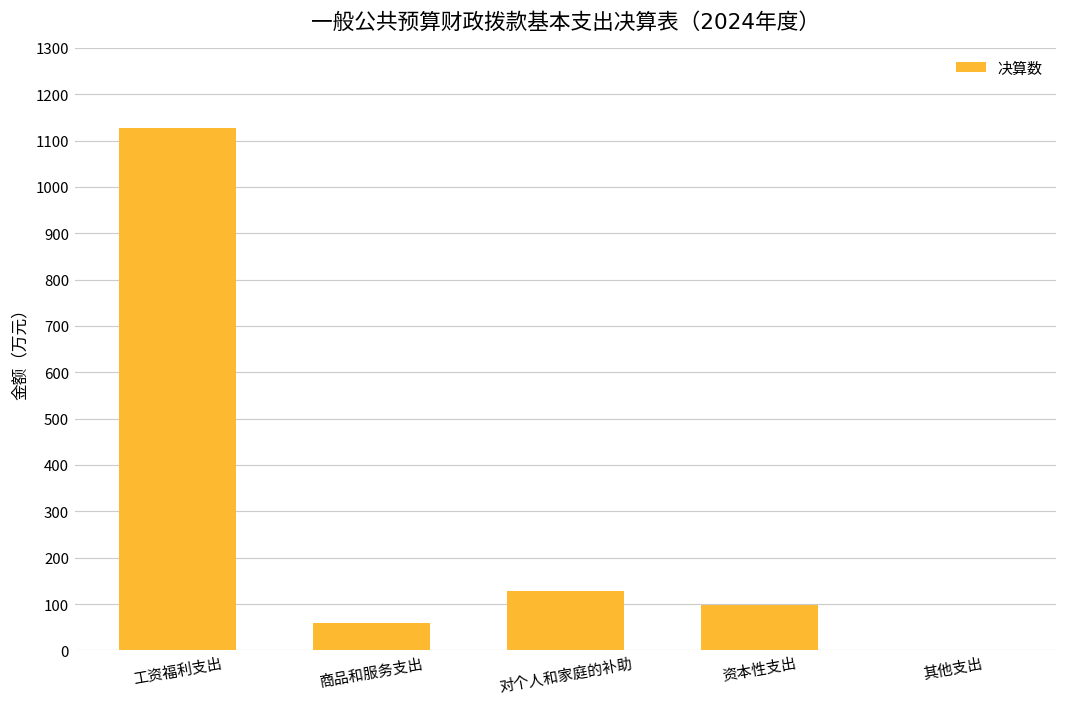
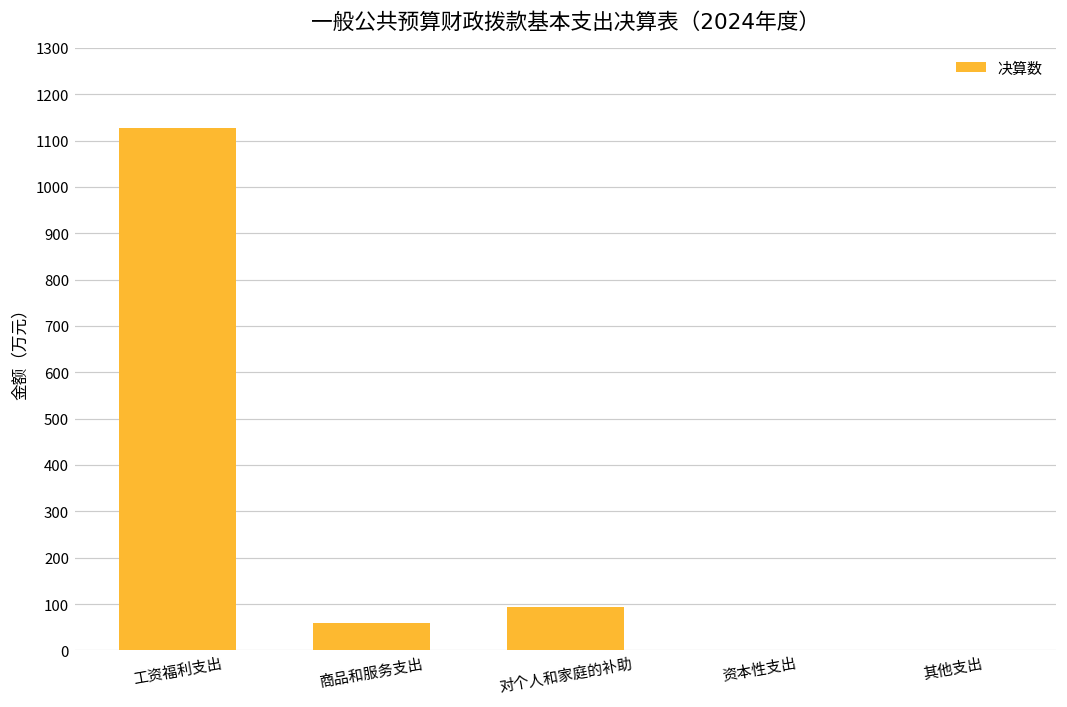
  {
    "工资福利支出": 1130,
    "商品和服务支出": 60,
-   "对个人和家庭的补助": 130,
-   "资本性支出": 100,
+   "对个人和家庭的补助": 90,
+   "资本性支出": 0,
    "其他支出": 0
  }
